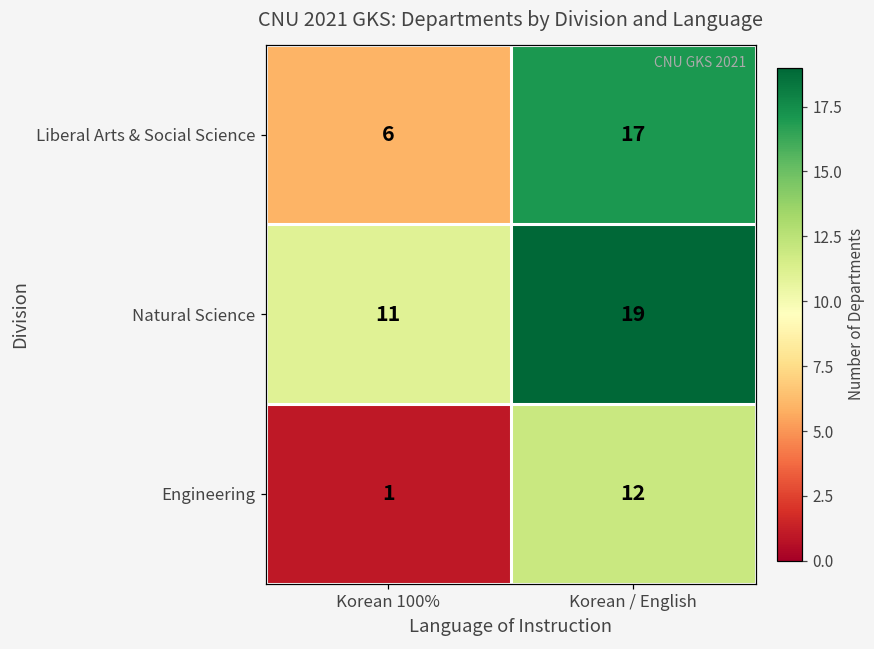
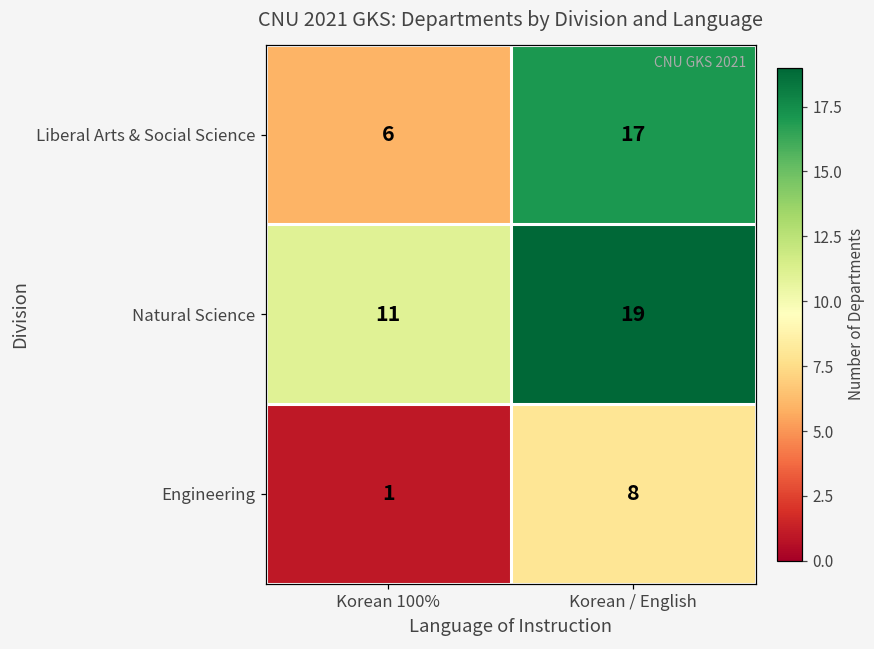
  {
    "Liberal Arts & Social Science": {
      "Korean 100%": 6
    },
    "Natural Science": {
      "Korean 100%": 11,
      "Korean / English": 19
    },
    "Engineering": {
      "Korean 100%": 1,
-     "Korean / English": 12
+     "Korean / English": 8
    }
  }
